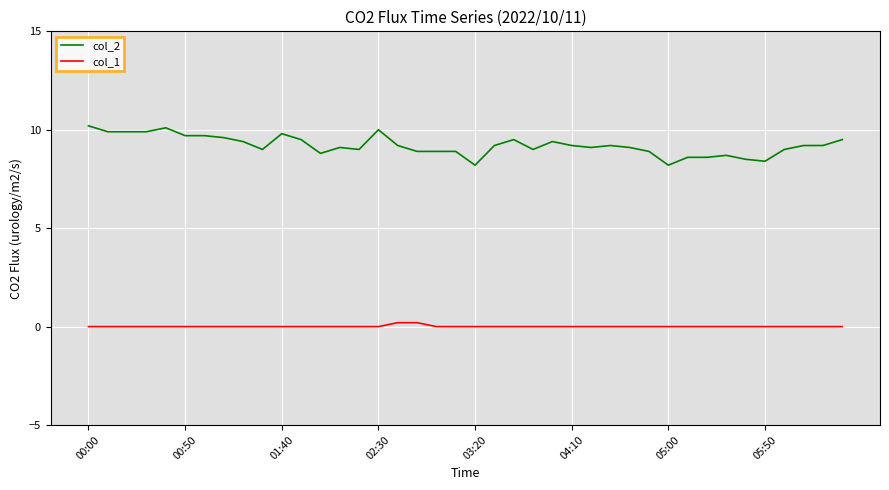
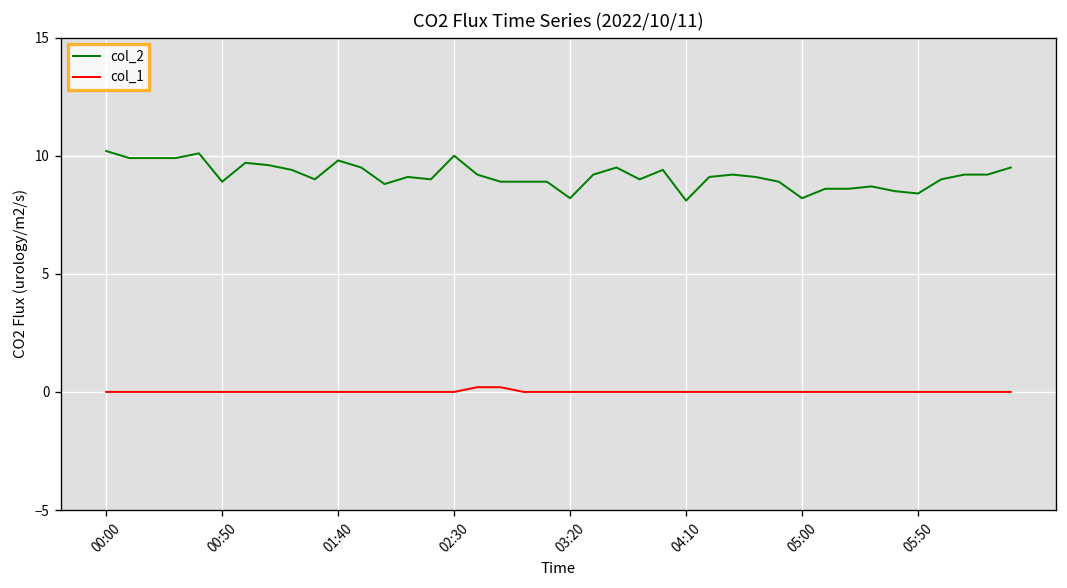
  {
    "col_2": {
      "00:00": 10.2,
-     "00:50": 9.7,
+     "00:50": 8.9,
      "01:40": 9.8,
      "02:30": 10.0,
      "03:20": 8.2,
-     "04:10": 9.2,
+     "04:10": 8.1,
      "05:00": 8.2,
      "05:50": 8.4
    },
    "col_1": {
      "00:00": 0.0,
      "00:50": 0.0,
      "01:40": 0.0,
      "02:30": 0.0,
      "03:20": 0.0,
      "04:10": 0.0,
      "05:00": 0.0,
      "05:50": 0.0
    }
  }
